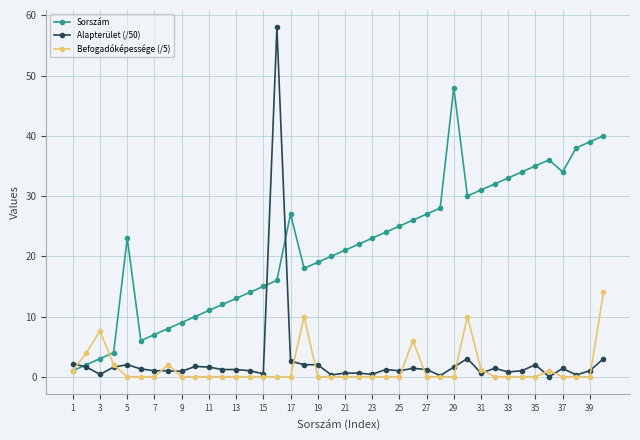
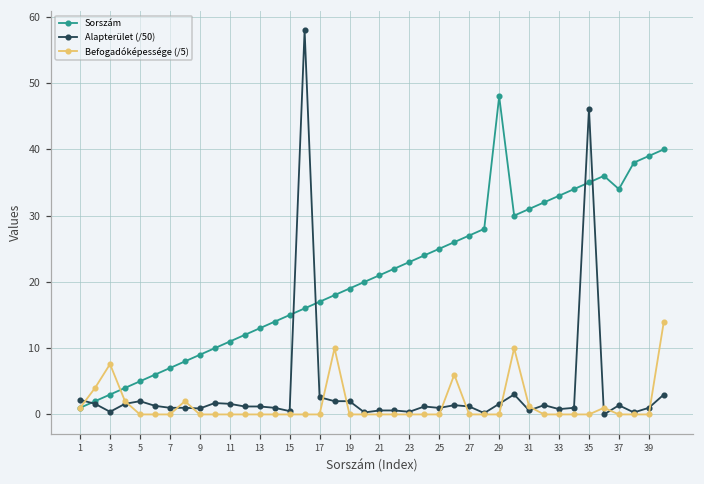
  {
    "Sorszám": {
      "3": 3,
-     "5": 23,
+     "5": 5,
      "7": 7,
      "9": 9,
      "11": 11,
      "13": 13,
      "15": 15,
-     "17": 27,
+     "17": 17,
      "19": 19,
      "21": 21,
      "23": 23,
      "25": 25,
      "27": 27,
      "29": 48,
      "31": 31,
      "33": 33,
      "35": 35,
      "37": 34,
      "39": 39
    },
    "Alapterület (/50)": {
      "1": 2,
      "3": 0,
      "5": 2,
      "7": 1,
      "9": 1,
      "11": 2,
      "13": 1,
      "15": 1,
      "17": 3,
      "19": 2,
      "21": 1,
      "25": 1,
      "27": 1,
      "29": 2,
      "31": 1,
      "33": 1,
-     "35": 2,
+     "35": 46,
      "37": 1,
      "39": 1
    },
    "Befogadóképessége (/5)": {
      "3": 8,
      "5": 0,
      "7": 0,
      "9": 0,
      "11": 0,
      "13": 0,
      "15": 0,
      "17": 0,
      "19": 0,
      "21": 0,
      "25": 0,
      "27": 0,
      "29": 0,
      "31": 1,
      "33": 0,
      "35": 0,
      "37": 0,
      "39": 0
    }
  }
